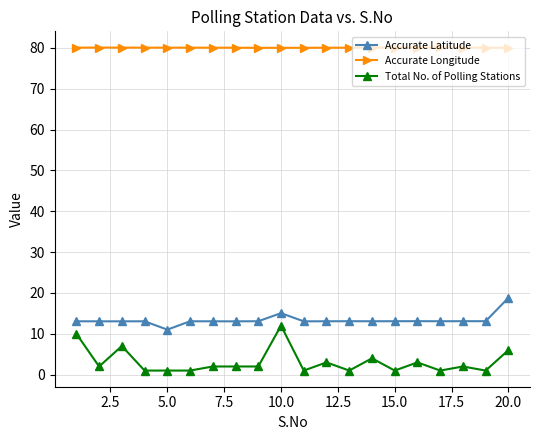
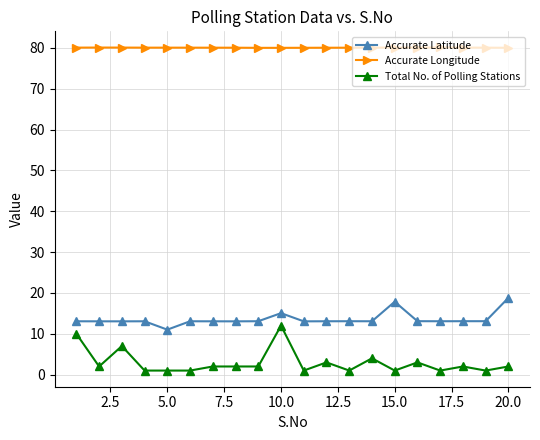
  {
    "Accurate Latitude": {
      "5.0": 11,
      "10.0": 15,
-     "15.0": 13,
+     "15.0": 18,
      "20.0": 19
    },
    "Accurate Longitude": {
      "5.0": 80,
      "10.0": 80
    },
    "Total No. of Polling Stations": {
      "5.0": 1,
      "10.0": 12,
      "15.0": 1,
-     "20.0": 6
+     "20.0": 2
    }
  }
